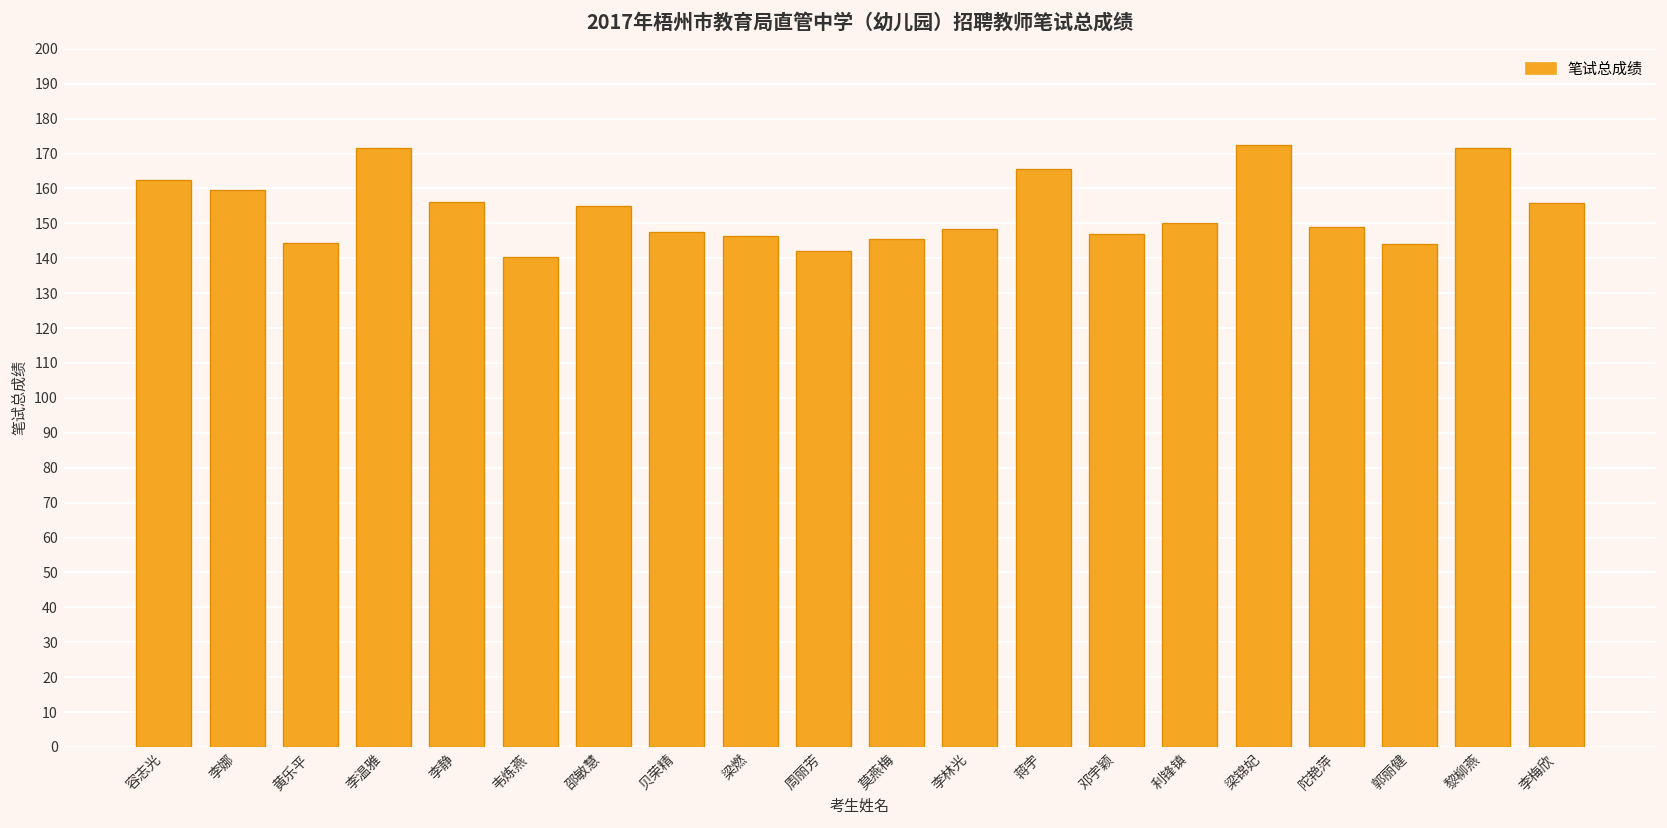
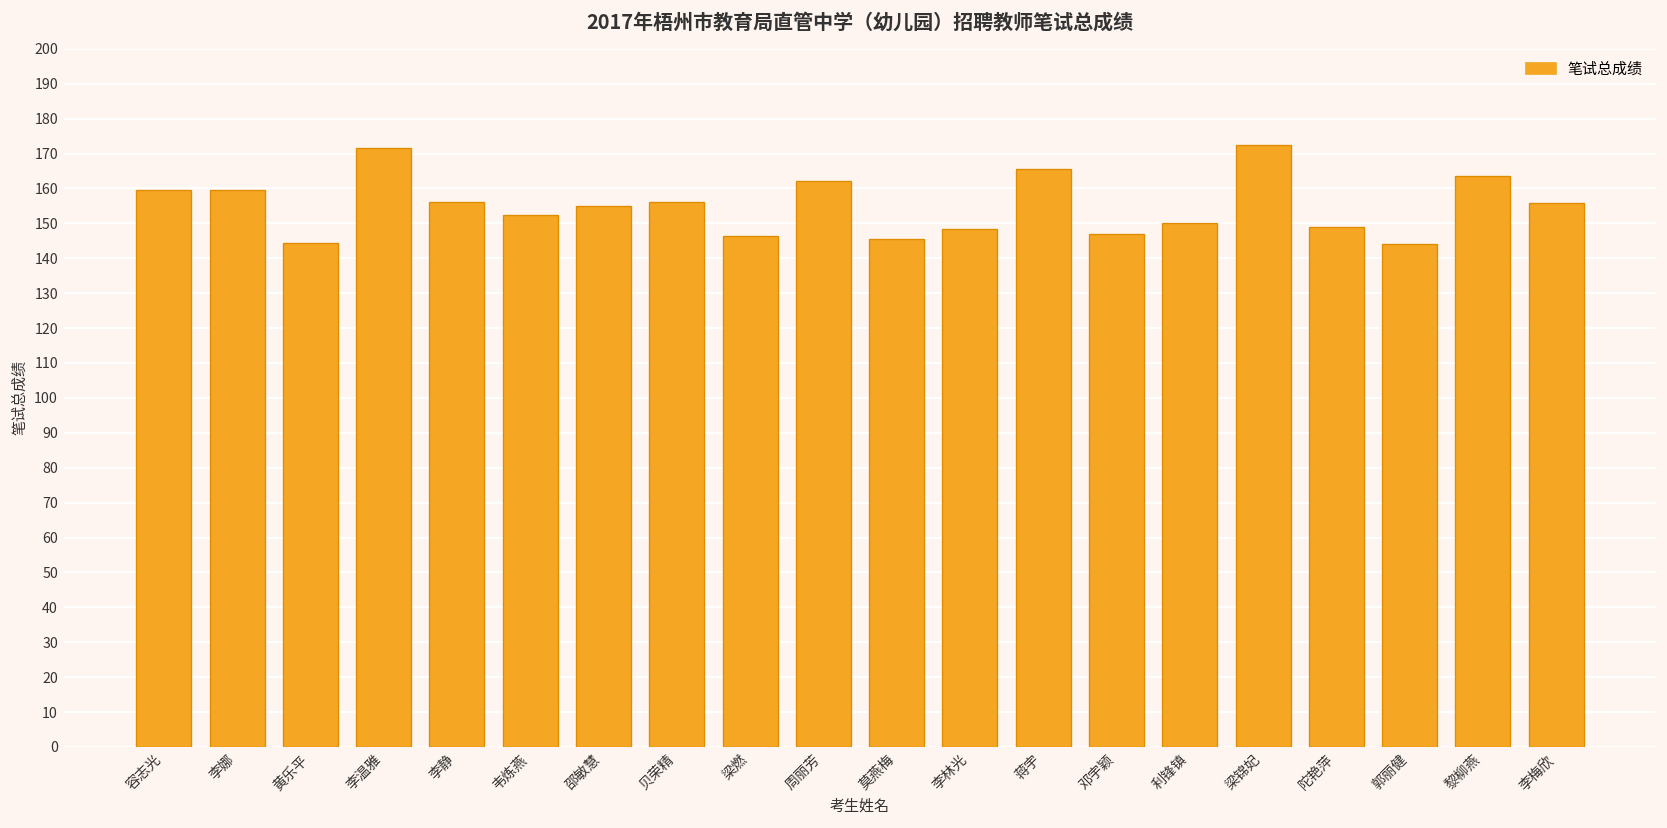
  {
-   "容志光": 162,
+   "容志光": 160,
    "李娜": 160,
    "黄乐平": 145,
    "李温雅": 172,
    "李静": 156,
-   "韦炼燕": 140,
+   "韦炼燕": 153,
    "邵敏慧": 155,
-   "贝荣精": 148,
+   "贝荣精": 156,
    "梁燃": 147,
-   "周丽芳": 142,
+   "周丽芳": 162,
    "莫燕梅": 146,
    "李林光": 149,
    "蒋宇": 166,
    "邓宇颖": 147,
    "利锋镇": 150,
    "梁锦妃": 173,
    "陀艳萍": 149,
    "郭丽健": 144,
-   "黎柳燕": 172,
+   "黎柳燕": 164,
    "李梅欣": 156
  }
